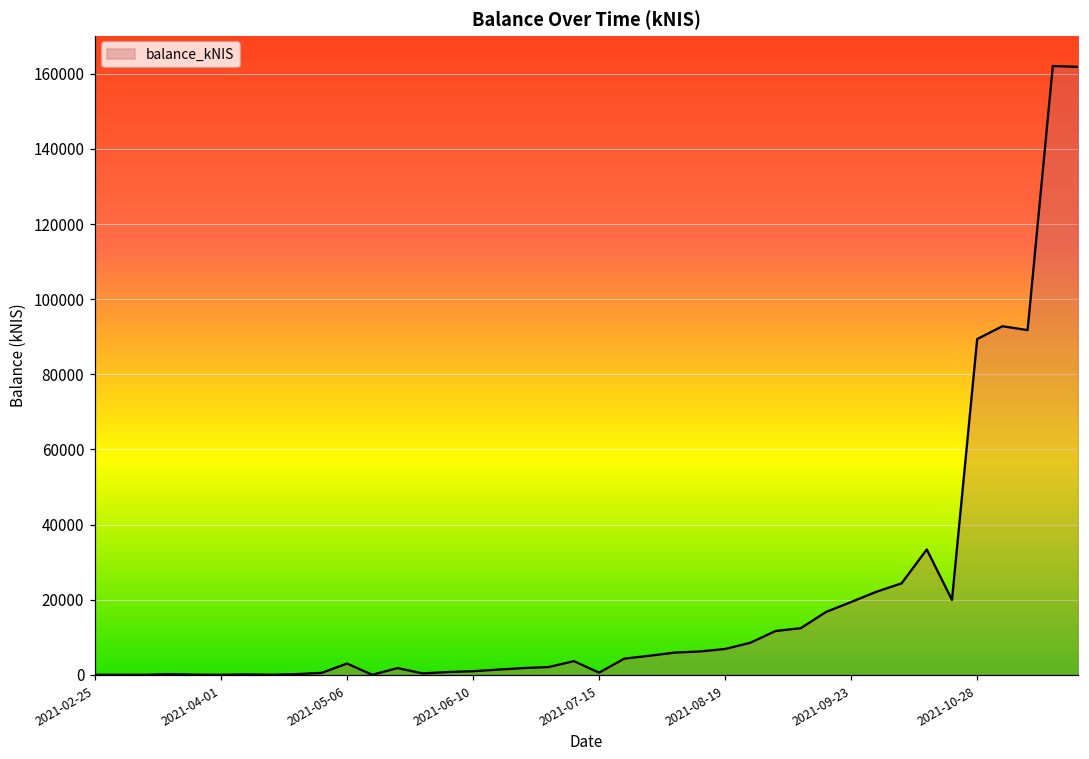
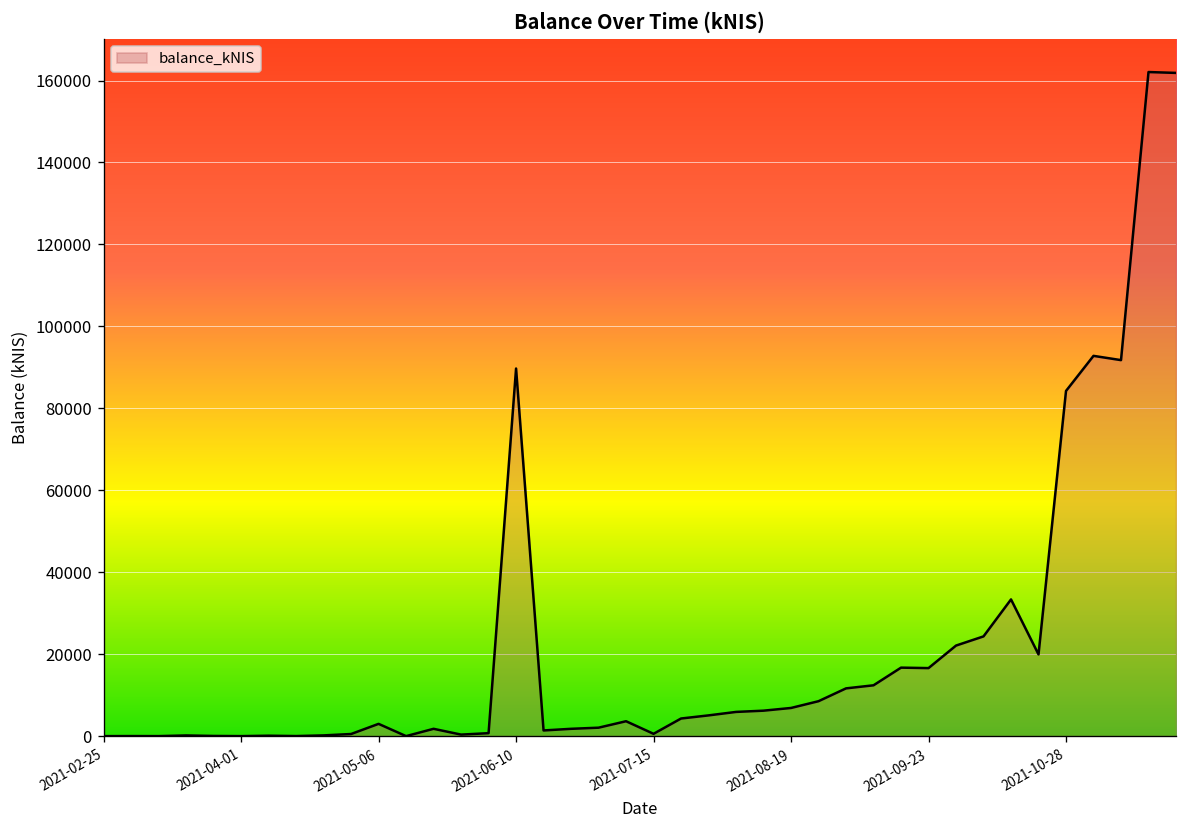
  {
    "2021-02-25": 0,
    "2021-04-01": 0,
    "2021-05-06": 3000,
-   "2021-06-10": 1000,
+   "2021-06-10": 90000,
    "2021-07-15": 1000,
    "2021-08-19": 7000,
-   "2021-09-23": 19000,
-   "2021-10-28": 89000
+   "2021-09-23": 17000,
+   "2021-10-28": 84000
  }
